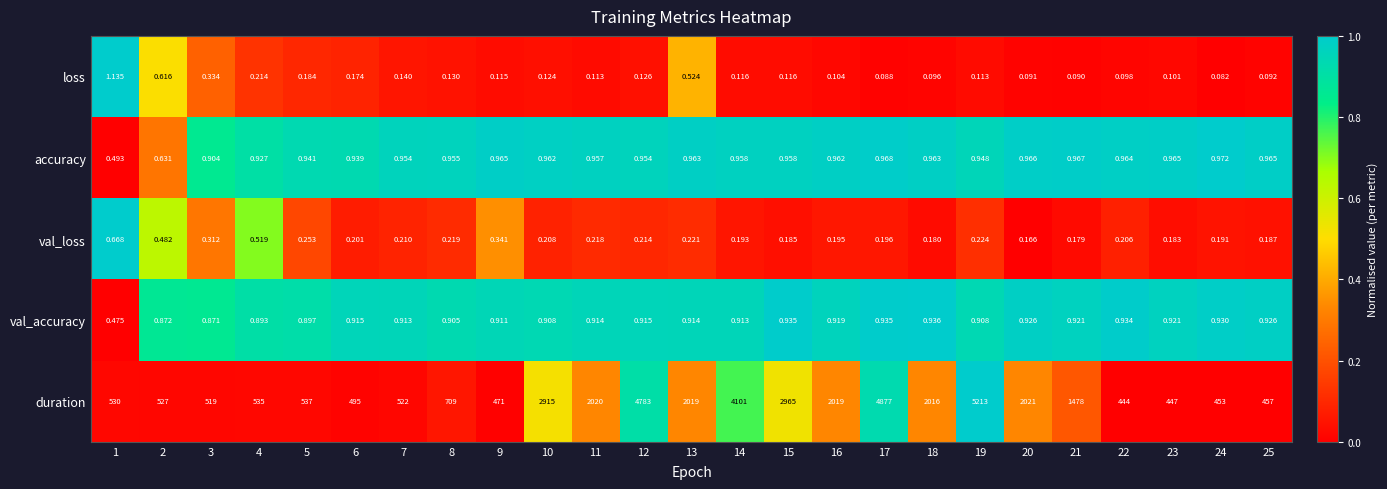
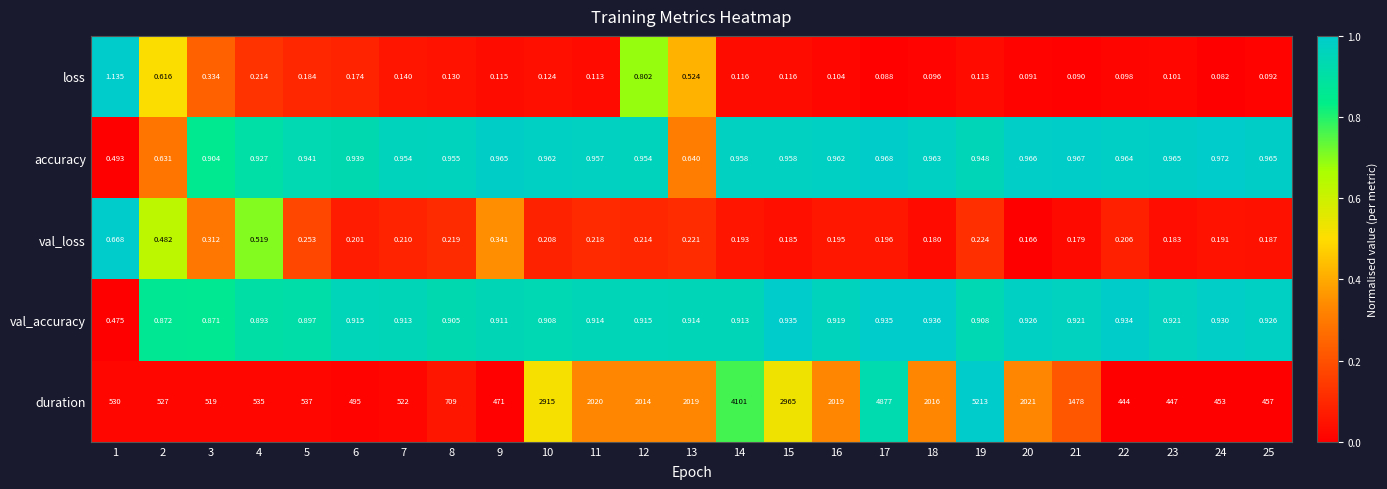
  {
    "loss": {
      "1": 1.135,
      "2": 0.616,
      "3": 0.334,
      "4": 0.214,
      "5": 0.184,
      "6": 0.174,
      "7": 0.140,
      "8": 0.130,
      "9": 0.115,
      "10": 0.124,
      "11": 0.113,
-     "12": 0.126,
+     "12": 0.802,
      "13": 0.524,
      "14": 0.116,
      "15": 0.116,
      "16": 0.104,
      "17": 0.088,
      "18": 0.096,
      "19": 0.113,
      "20": 0.091,
      "21": 0.090,
      "22": 0.098,
      "23": 0.101,
      "24": 0.082,
      "25": 0.092
    },
    "accuracy": {
      "1": 0.493,
      "2": 0.631,
      "3": 0.904,
      "4": 0.927,
      "5": 0.941,
      "6": 0.939,
      "7": 0.954,
      "8": 0.955,
      "9": 0.965,
      "10": 0.962,
      "11": 0.957,
      "12": 0.954,
-     "13": 0.963,
+     "13": 0.640,
      "14": 0.958,
      "15": 0.958,
      "16": 0.962,
      "17": 0.968,
      "18": 0.963,
      "19": 0.948,
      "20": 0.966,
      "21": 0.967,
      "22": 0.964,
      "23": 0.965,
      "24": 0.972,
      "25": 0.965
    },
    "val_loss": {
      "1": 0.668,
      "2": 0.482,
      "3": 0.312,
      "4": 0.519,
      "5": 0.253,
      "6": 0.201,
      "7": 0.210,
      "8": 0.219,
      "9": 0.341,
      "10": 0.208,
      "11": 0.218,
      "12": 0.214,
      "13": 0.221,
      "14": 0.193,
      "15": 0.185,
      "16": 0.195,
      "17": 0.196,
      "18": 0.180,
      "19": 0.224,
      "20": 0.166,
      "21": 0.179,
      "22": 0.206,
      "23": 0.183,
      "24": 0.191,
      "25": 0.187
    },
    "val_accuracy": {
      "1": 0.475,
      "2": 0.872,
      "3": 0.871,
      "4": 0.893,
      "5": 0.897,
      "6": 0.915,
      "7": 0.913,
      "8": 0.905,
      "9": 0.911,
      "10": 0.908,
      "11": 0.914,
      "12": 0.915,
      "13": 0.914,
      "14": 0.913,
      "15": 0.935,
      "16": 0.919,
      "17": 0.935,
      "18": 0.936,
      "19": 0.908,
      "20": 0.926,
      "21": 0.921,
      "22": 0.934,
      "23": 0.921,
      "24": 0.930,
      "25": 0.926
    },
    "duration": {
      "1": 530,
      "2": 527,
      "3": 519,
      "4": 535,
      "5": 537,
      "6": 495,
      "7": 522,
      "8": 709,
      "9": 471,
      "10": 2915,
      "11": 2020,
-     "12": 4783,
+     "12": 2014,
      "13": 2019,
      "14": 4101,
      "15": 2965,
      "16": 2019,
      "17": 4877,
      "18": 2016,
      "19": 5213,
      "20": 2021,
      "21": 1478,
      "22": 444,
      "23": 447,
      "24": 453,
      "25": 457
    }
  }
